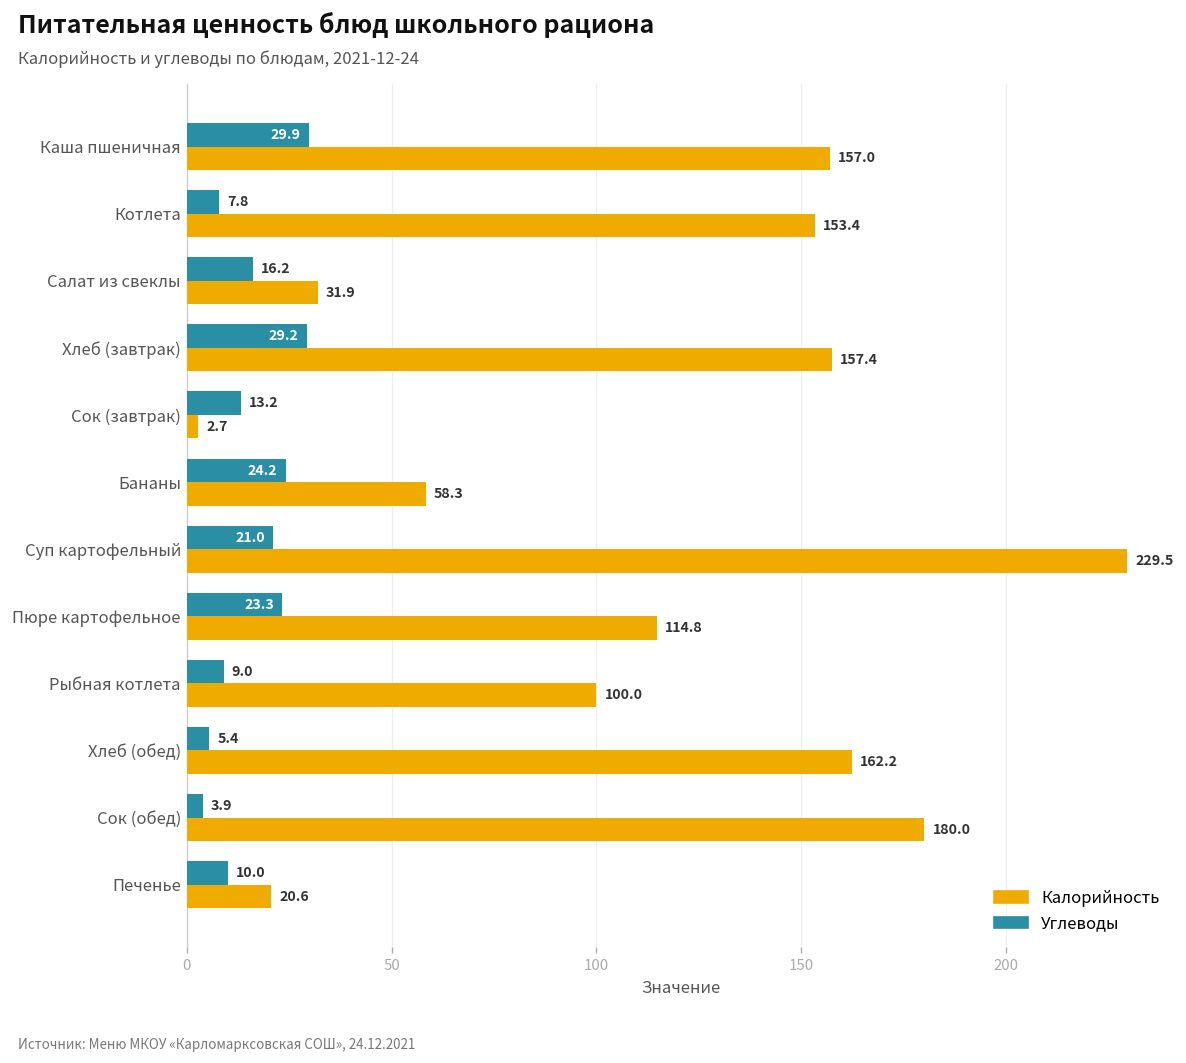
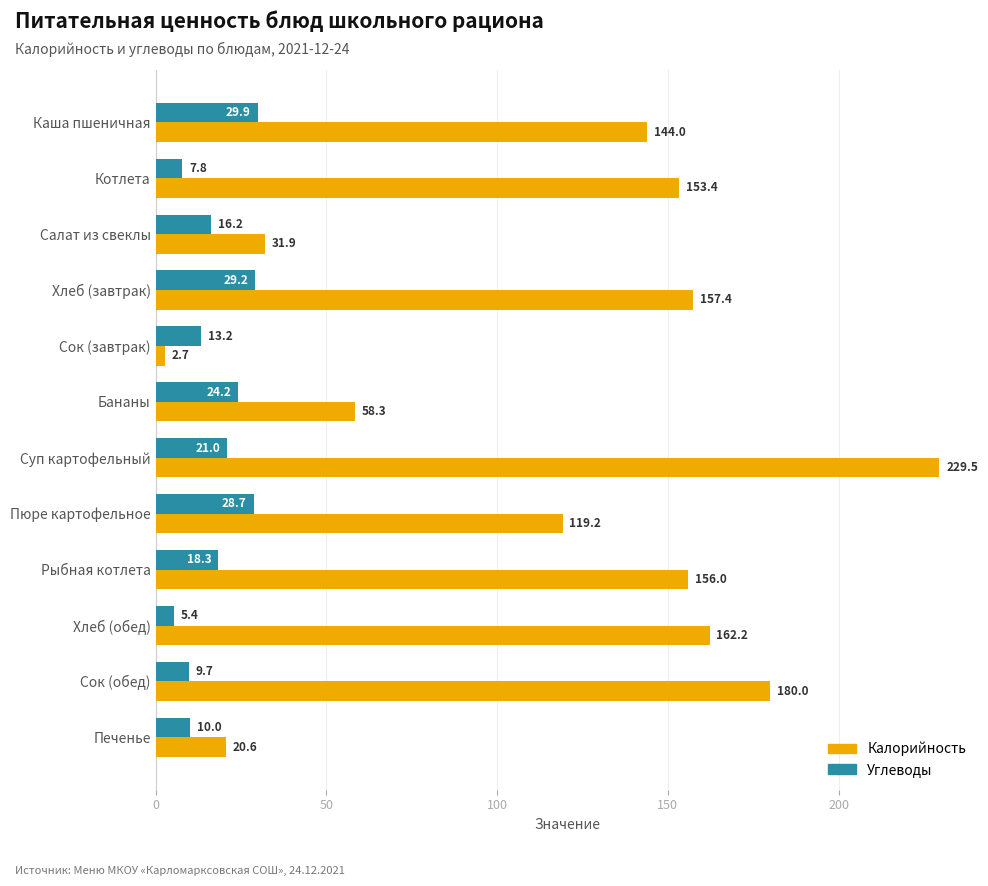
  {
    "Калорийность": {
-     "Каша пшеничная": 157.0,
+     "Каша пшеничная": 144.0,
      "Котлета": 153.4,
      "Салат из свеклы": 31.9,
      "Хлеб (завтрак)": 157.4,
      "Сок (завтрак)": 2.7,
      "Бананы": 58.3,
      "Суп картофельный": 229.5,
-     "Пюре картофельное": 114.8,
-     "Рыбная котлета": 100.0,
+     "Пюре картофельное": 119.2,
+     "Рыбная котлета": 156.0,
      "Хлеб (обед)": 162.2,
      "Сок (обед)": 180.0,
      "Печенье": 20.6
    },
    "Углеводы": {
      "Каша пшеничная": 29.9,
      "Котлета": 7.8,
      "Салат из свеклы": 16.2,
      "Хлеб (завтрак)": 29.2,
      "Сок (завтрак)": 13.2,
      "Бананы": 24.2,
      "Суп картофельный": 21.0,
-     "Пюре картофельное": 23.3,
-     "Рыбная котлета": 9.0,
+     "Пюре картофельное": 28.7,
+     "Рыбная котлета": 18.3,
      "Хлеб (обед)": 5.4,
-     "Сок (обед)": 3.9,
+     "Сок (обед)": 9.7,
      "Печенье": 10.0
    }
  }
